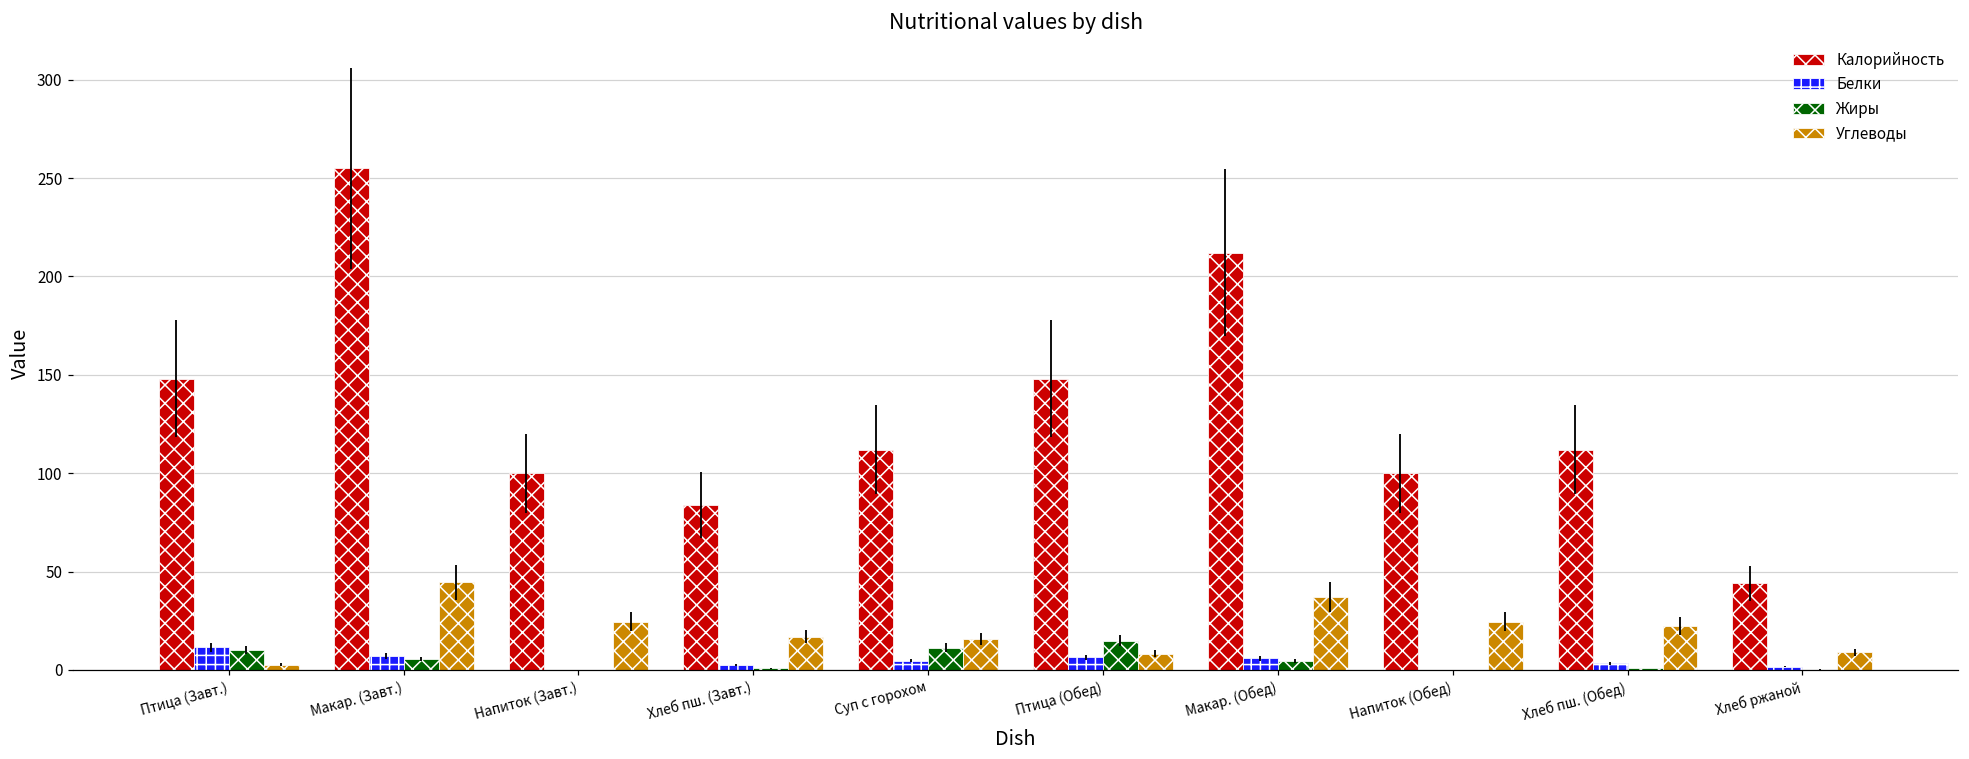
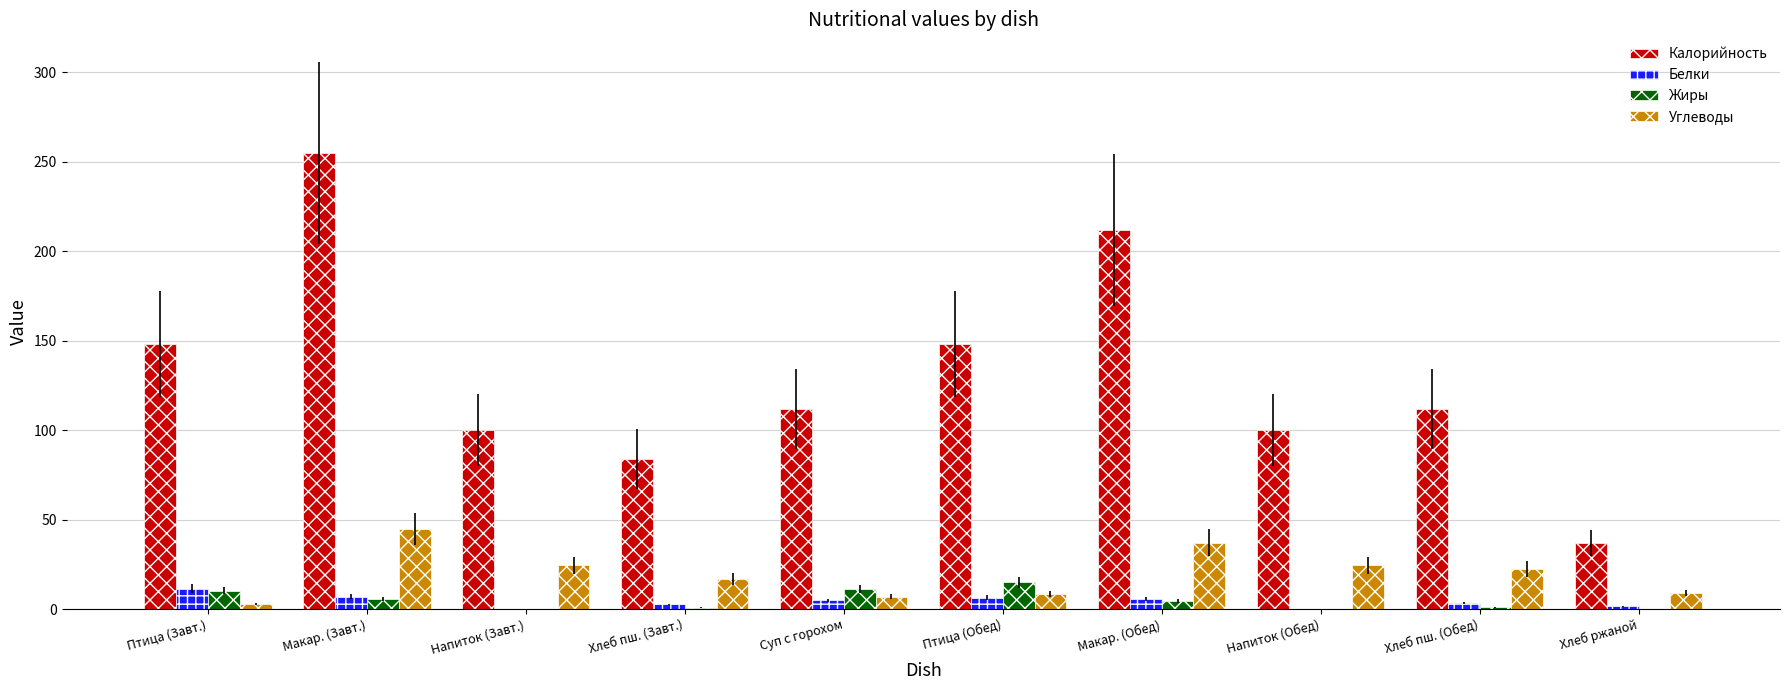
  {
    "Калорийность": {
      "Птица (Завт.)": 148,
      "Макар. (Завт.)": 255,
      "Напиток (Завт.)": 100,
      "Хлеб пш. (Завт.)": 84,
      "Суп с горохом": 112,
      "Птица (Обед)": 148,
      "Макар. (Обед)": 212,
      "Напиток (Обед)": 100,
      "Хлеб пш. (Обед)": 112,
-     "Хлеб ржаной": 44
+     "Хлеб ржаной": 37
    },
    "Белки": {
      "Птица (Завт.)": 11,
      "Макар. (Завт.)": 7,
      "Хлеб пш. (Завт.)": 3,
      "Суп с горохом": 5,
      "Птица (Обед)": 6,
      "Макар. (Обед)": 6,
      "Хлеб пш. (Обед)": 3,
      "Хлеб ржаной": 2
    },
    "Жиры": {
      "Птица (Завт.)": 10,
      "Макар. (Завт.)": 5,
      "Суп с горохом": 11,
      "Птица (Обед)": 15,
      "Макар. (Обед)": 4
    },
    "Углеводы": {
      "Птица (Завт.)": 3,
      "Макар. (Завт.)": 45,
      "Напиток (Завт.)": 24,
      "Хлеб пш. (Завт.)": 17,
-     "Суп с горохом": 16,
+     "Суп с горохом": 7,
      "Птица (Обед)": 8,
      "Макар. (Обед)": 37,
      "Напиток (Обед)": 24,
      "Хлеб пш. (Обед)": 22,
      "Хлеб ржаной": 9
    }
  }
